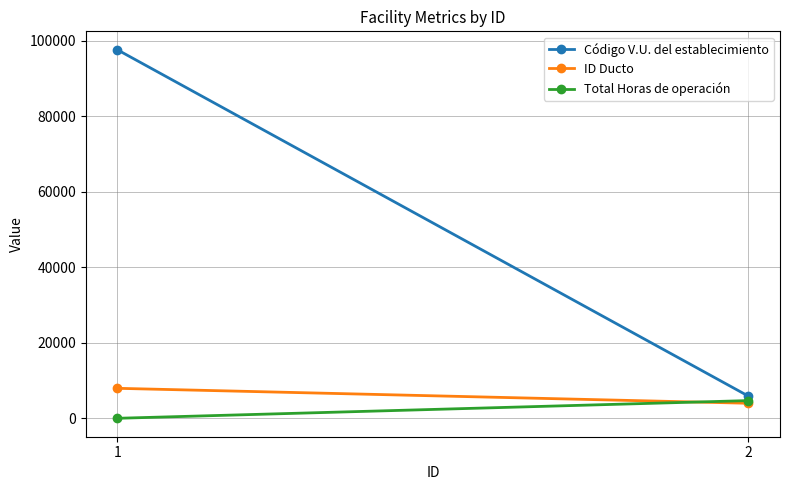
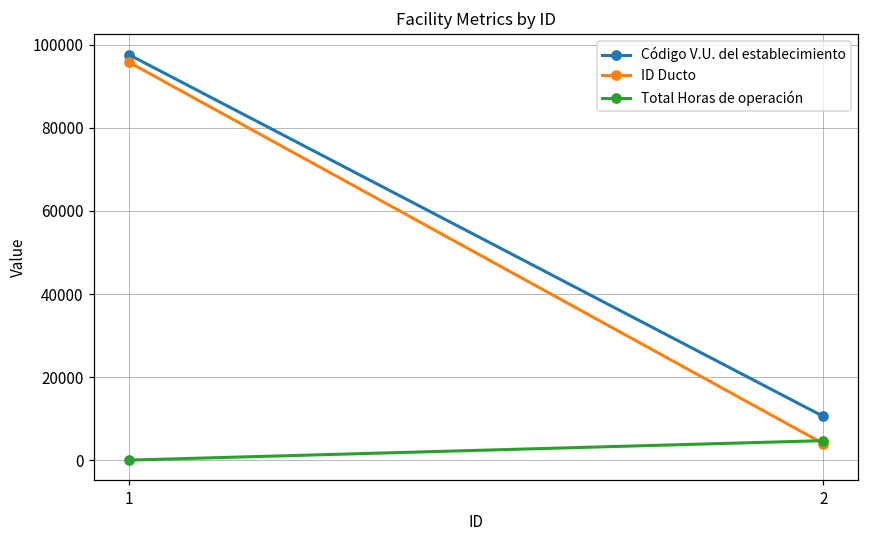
  {
    "Código V.U. del establecimiento": {
      "1": 98000,
-     "2": 6000
+     "2": 11000
    },
    "ID Ducto": {
-     "1": 8000,
+     "1": 96000,
      "2": 4000
    },
    "Total Horas de operación": {
      "1": 0,
      "2": 5000
    }
  }
